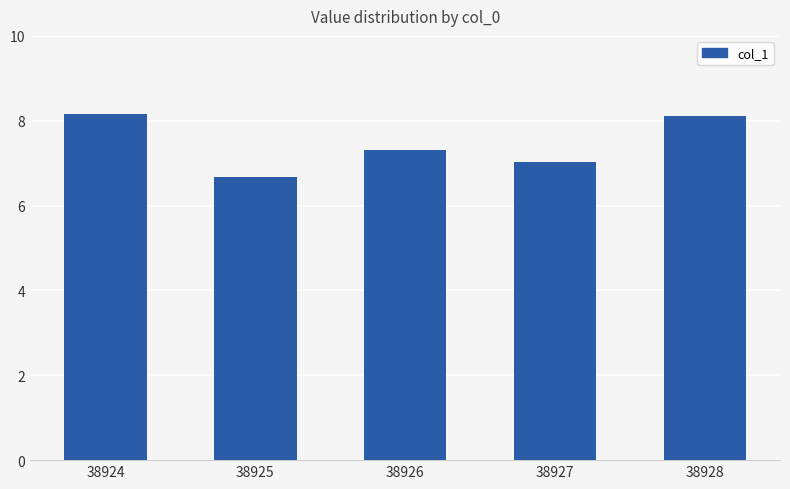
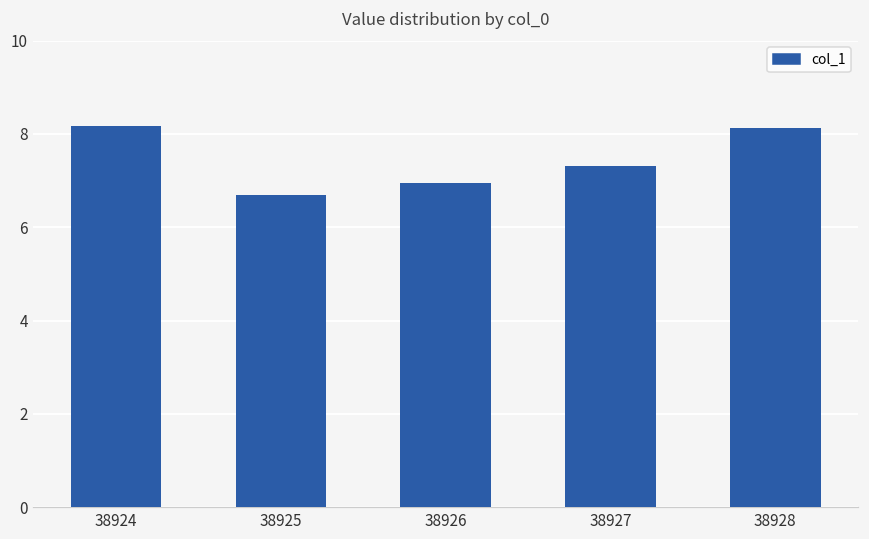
  {
    "38924": 8.2,
    "38925": 6.7,
-   "38926": 7.3,
-   "38927": 7.0,
+   "38926": 7.0,
+   "38927": 7.3,
    "38928": 8.1
  }
